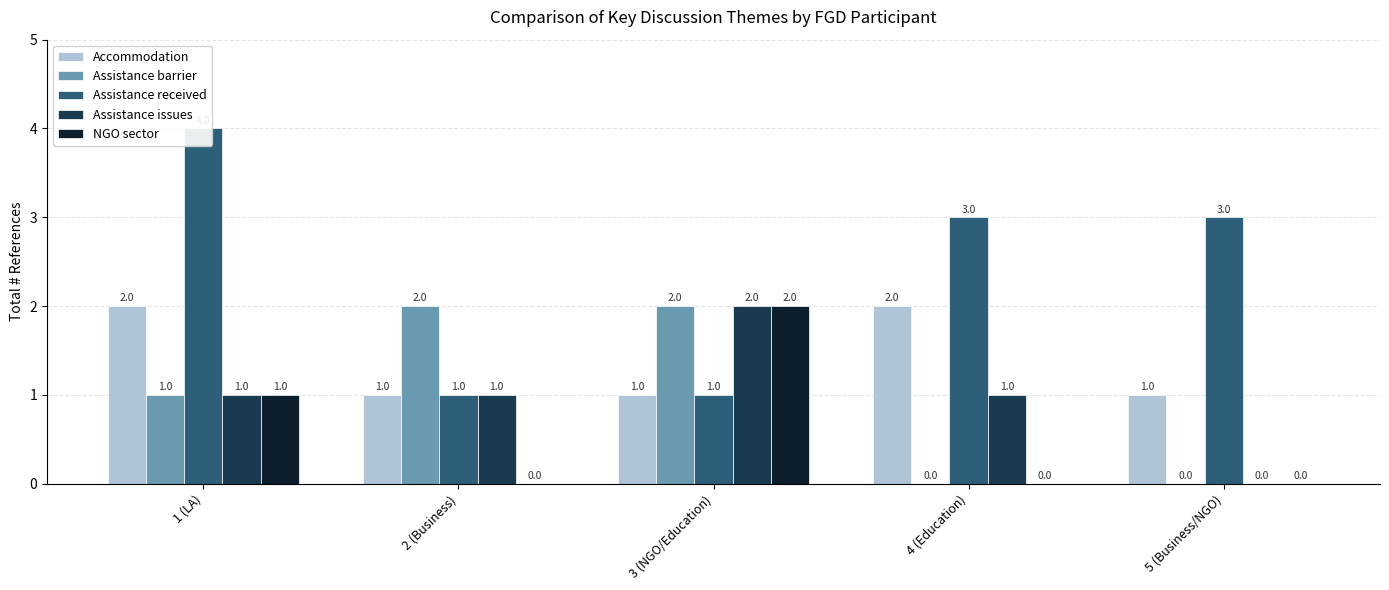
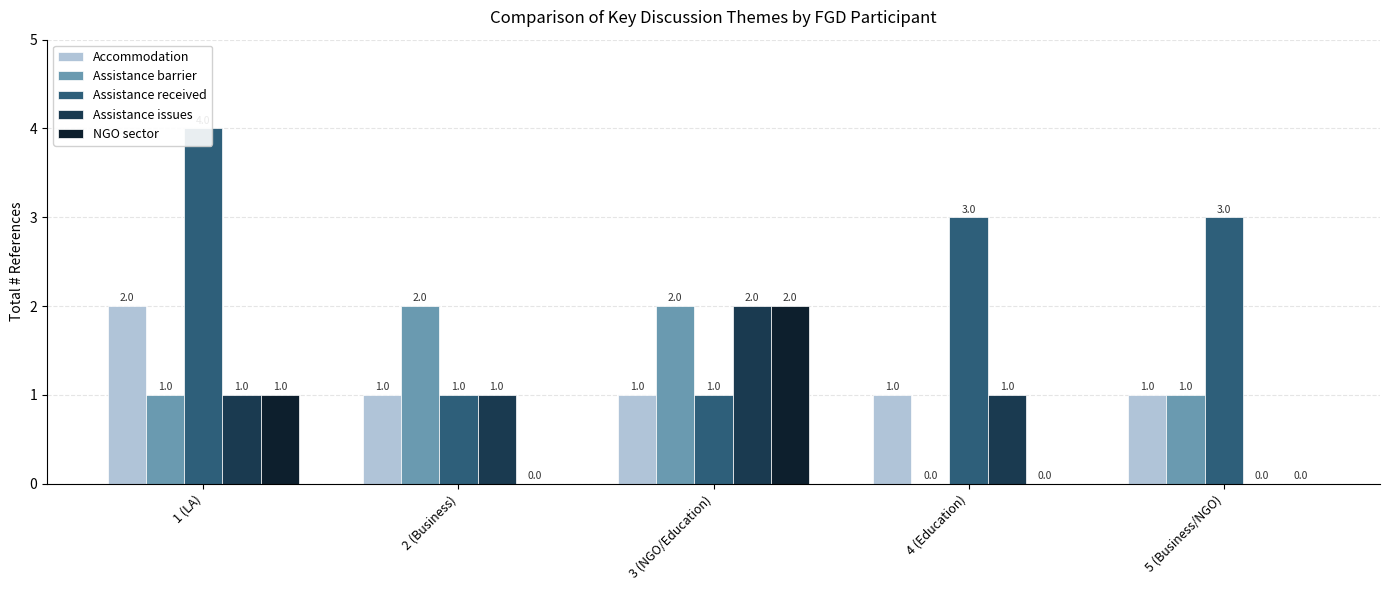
  {
    "Accommodation": {
      "1 (LA)": 2.0,
      "2 (Business)": 1.0,
      "3 (NGO/Education)": 1.0,
-     "4 (Education)": 2.0,
+     "4 (Education)": 1.0,
      "5 (Business/NGO)": 1.0
    },
    "Assistance barrier": {
      "1 (LA)": 1.0,
      "2 (Business)": 2.0,
      "3 (NGO/Education)": 2.0,
      "4 (Education)": 0.0,
-     "5 (Business/NGO)": 0.0
+     "5 (Business/NGO)": 1.0
    }
  }
